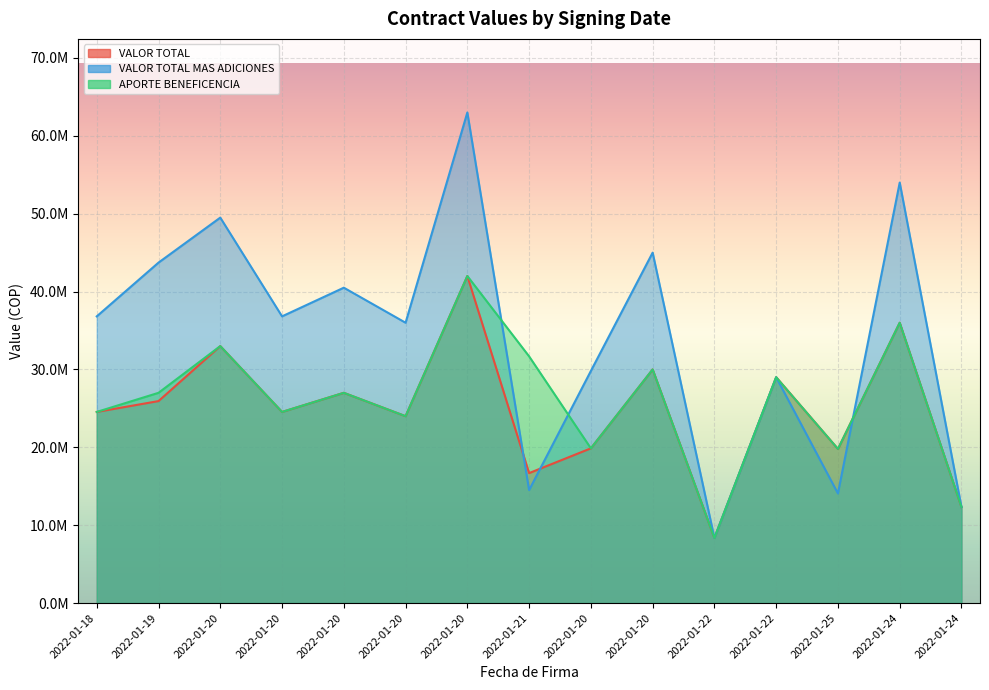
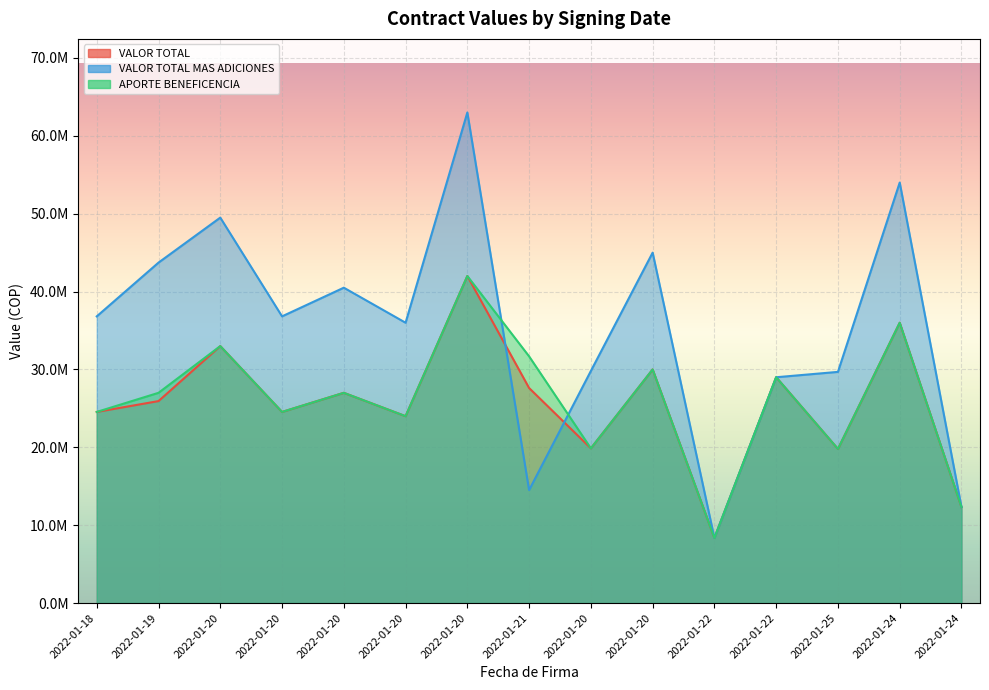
  {
    "VALOR TOTAL": {
      "2022-01-19": 26000000,
-     "2022-01-21": 17000000
+     "2022-01-21": 28000000
    },
    "VALOR TOTAL MAS ADICIONES": {
      "2022-01-18": 37000000,
      "2022-01-19": 44000000,
      "2022-01-21": 15000000,
-     "2022-01-25": 14000000
+     "2022-01-25": 30000000
    },
    "APORTE BENEFICENCIA": {
      "2022-01-19": 27000000,
      "2022-01-21": 32000000
    }
  }
